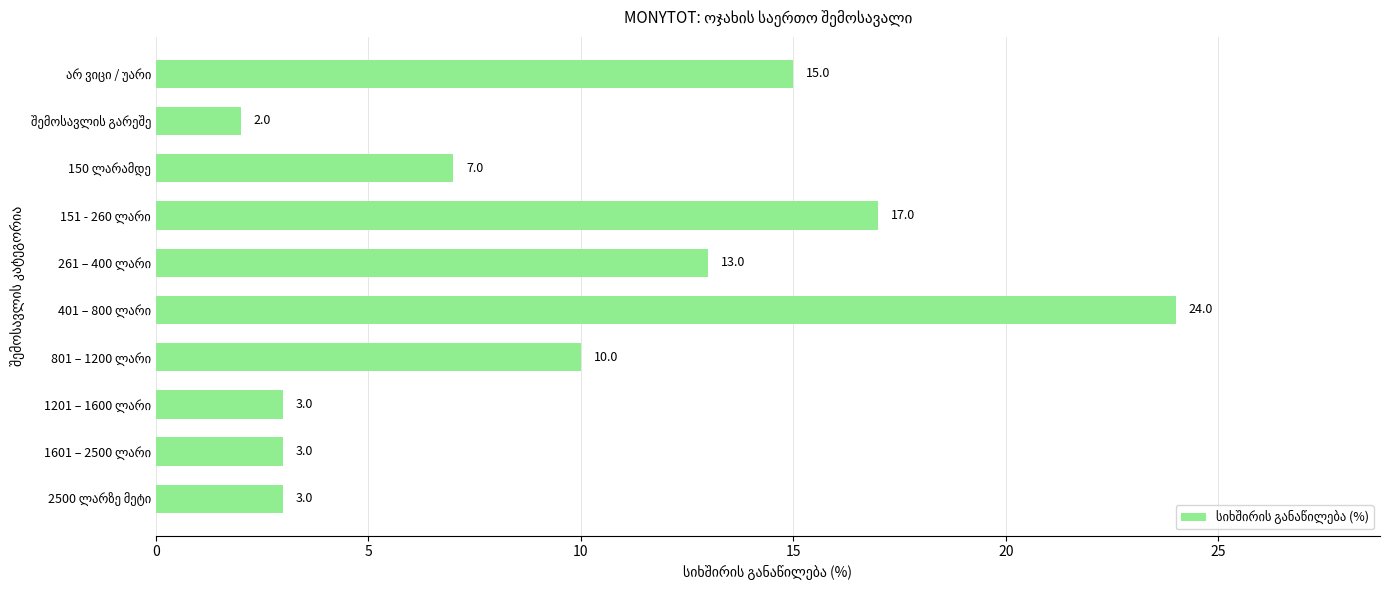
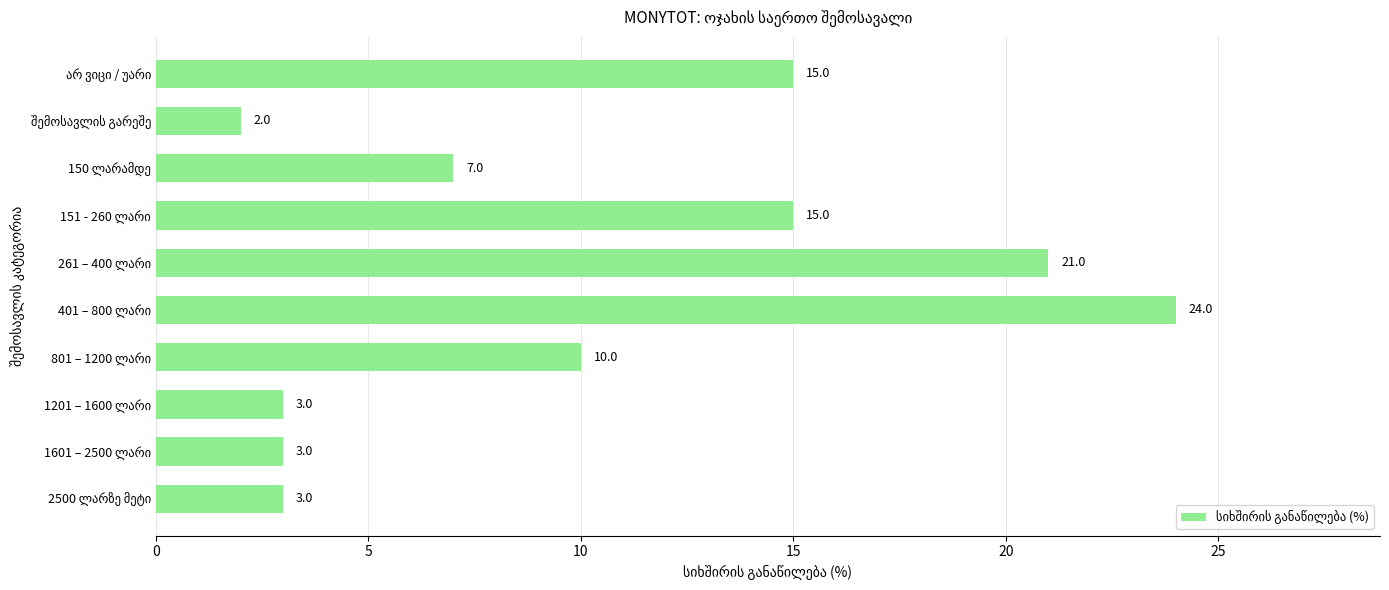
  {
    "არ ვიცი / უარი": 15.0,
    "შემოსავლის გარეშე": 2.0,
    "150 ლარამდე": 7.0,
-   "151 - 260 ლარი": 17.0,
-   "261 – 400 ლარი": 13.0,
+   "151 - 260 ლარი": 15.0,
+   "261 – 400 ლარი": 21.0,
    "401 – 800 ლარი": 24.0,
    "801 – 1200 ლარი": 10.0,
    "1201 – 1600 ლარი": 3.0,
    "1601 – 2500 ლარი": 3.0,
    "2500 ლარზე მეტი": 3.0
  }
